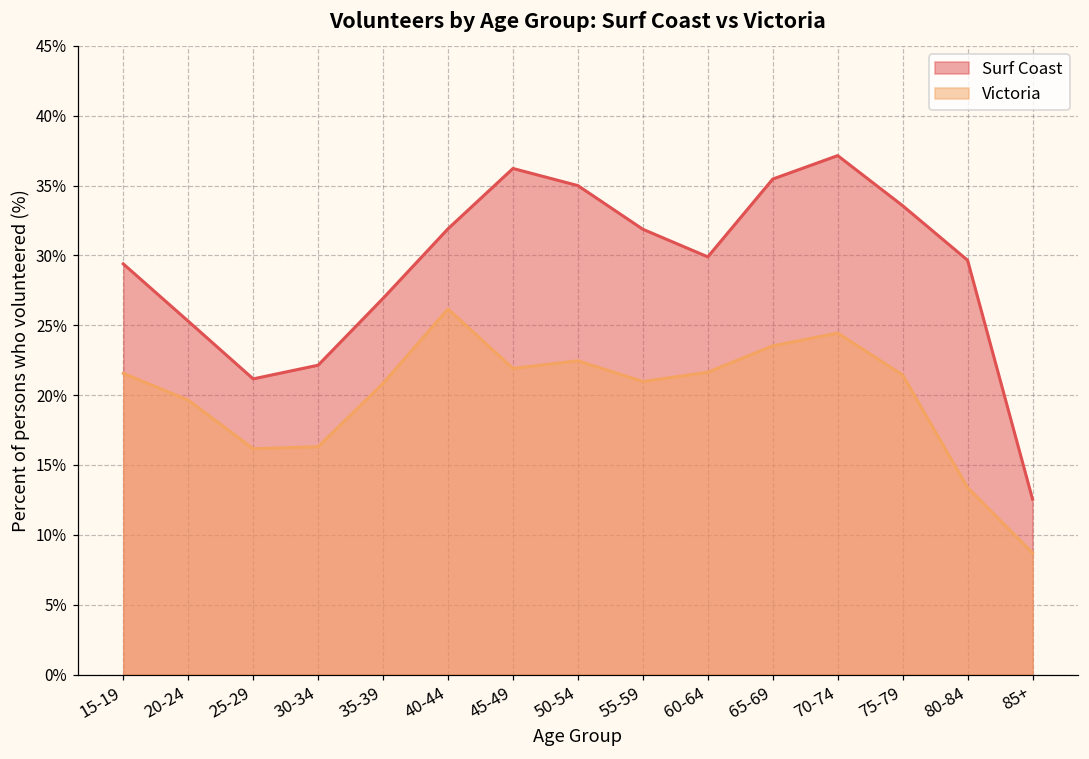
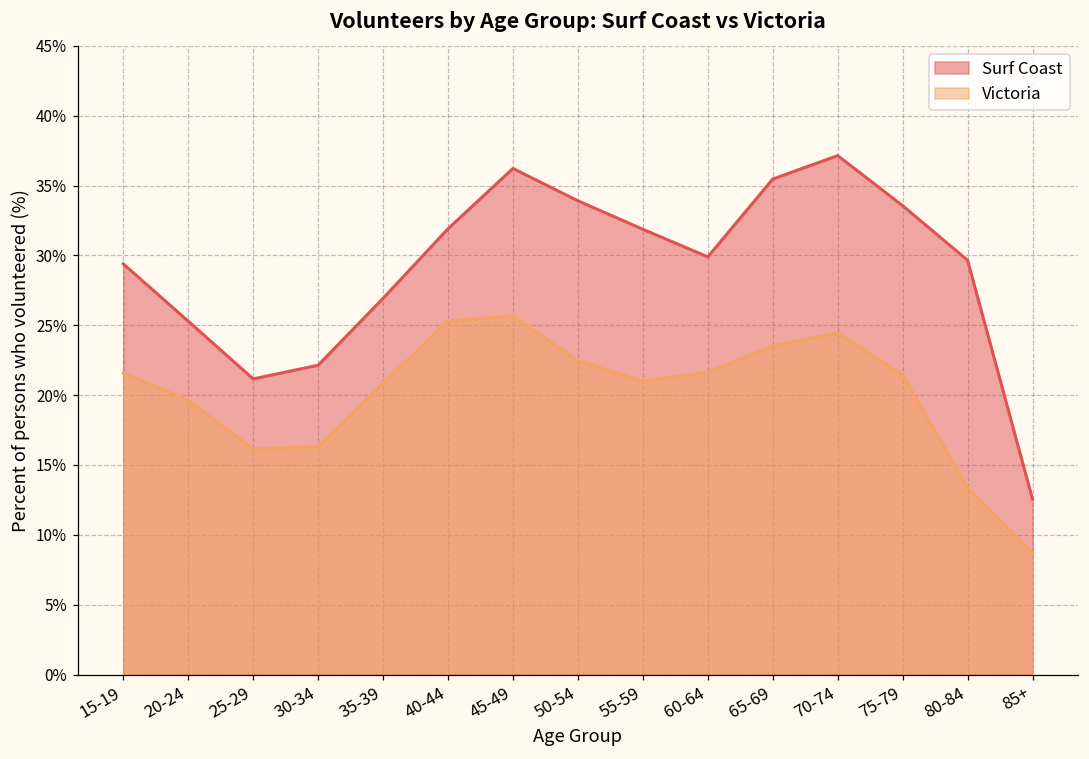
  {
    "Surf Coast": {
      "15-19": "29.4%",
      "20-24": "25.3%",
      "25-29": "21.2%",
      "30-34": "22.1%",
      "35-39": "26.9%",
      "40-44": "31.9%",
      "45-49": "36.2%",
-     "50-54": "35.0%",
+     "50-54": "33.9%",
      "55-59": "31.9%",
      "60-64": "29.9%",
      "65-69": "35.5%",
      "70-74": "37.1%",
      "75-79": "33.6%",
      "80-84": "29.7%",
      "85+": "12.6%"
    },
    "Victoria": {
      "15-19": "21.6%",
      "20-24": "19.6%",
      "25-29": "16.2%",
      "30-34": "16.3%",
      "35-39": "20.8%",
-     "40-44": "26.2%",
-     "45-49": "21.9%",
+     "40-44": "25.3%",
+     "45-49": "25.7%",
      "50-54": "22.5%",
      "55-59": "21.0%",
      "60-64": "21.6%",
      "65-69": "23.5%",
      "70-74": "24.4%",
      "75-79": "21.4%",
      "80-84": "13.4%",
      "85+": "8.7%"
    }
  }
